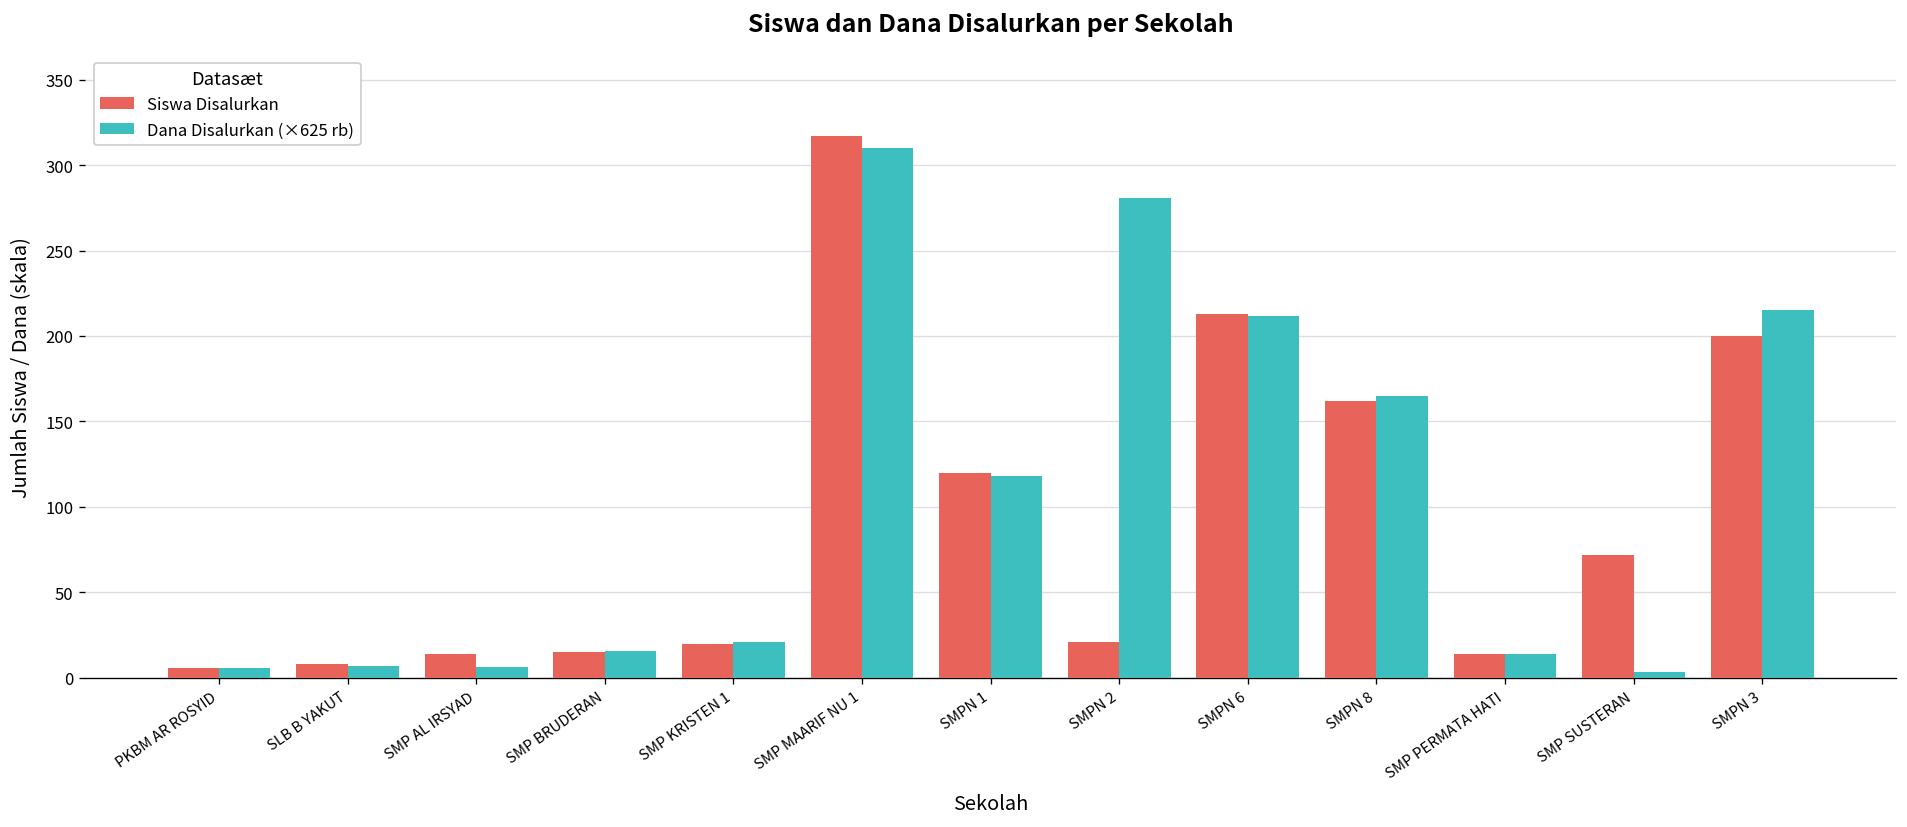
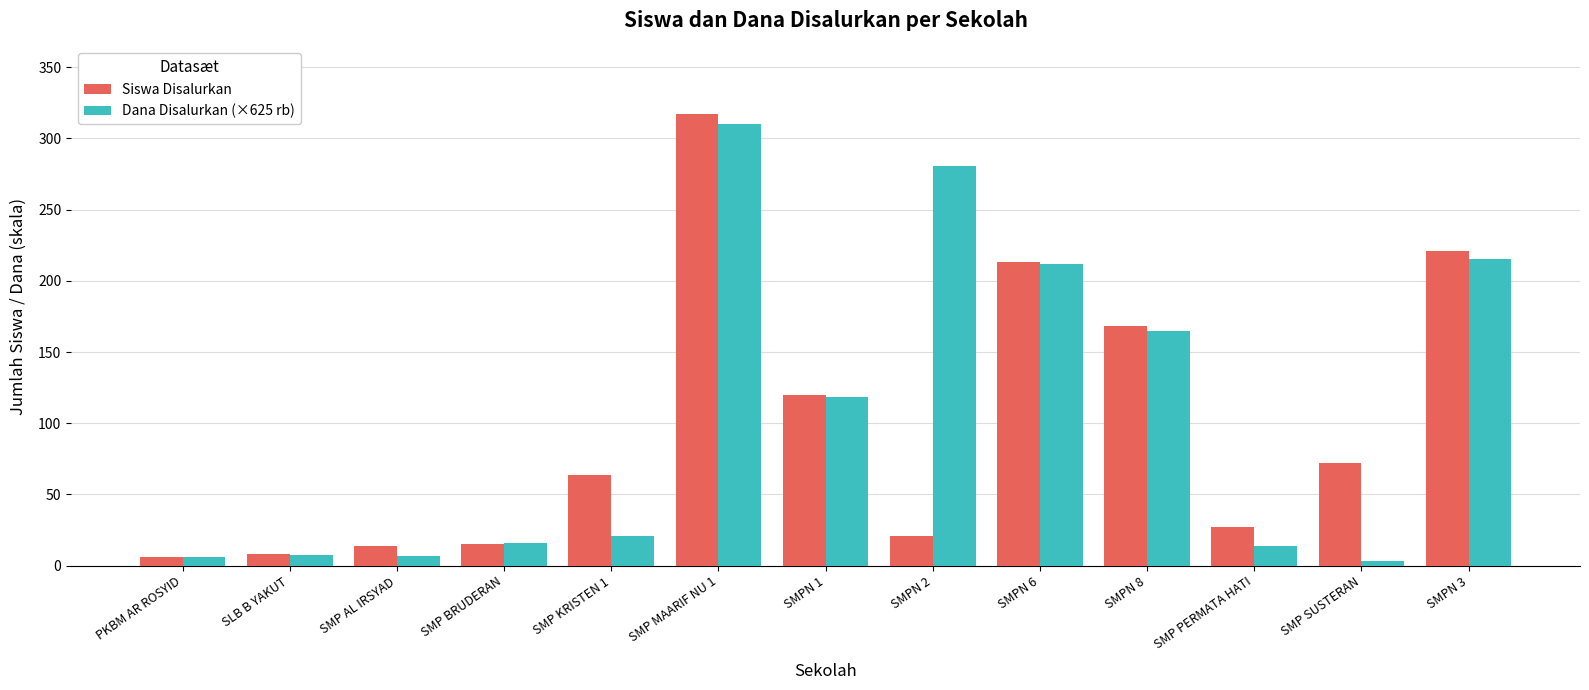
  {
    "Siswa Disalurkan": {
      "PKBM AR ROSYID": 6,
      "SLB B YAKUT": 8,
      "SMP AL IRSYAD": 14,
      "SMP BRUDERAN": 15,
-     "SMP KRISTEN 1": 20,
+     "SMP KRISTEN 1": 64,
      "SMP MAARIF NU 1": 317,
      "SMPN 1": 120,
      "SMPN 2": 21,
      "SMPN 6": 213,
-     "SMPN 8": 162,
-     "SMP PERMATA HATI": 14,
+     "SMPN 8": 168,
+     "SMP PERMATA HATI": 27,
      "SMP SUSTERAN": 72,
-     "SMPN 3": 200
+     "SMPN 3": 221
    },
    "Dana Disalurkan (×625 rb)": {
      "PKBM AR ROSYID": 6,
      "SLB B YAKUT": 7,
      "SMP AL IRSYAD": 7,
      "SMP BRUDERAN": 16,
      "SMP KRISTEN 1": 21,
      "SMP MAARIF NU 1": 310,
      "SMPN 1": 118,
      "SMPN 2": 281,
      "SMPN 6": 212,
      "SMPN 8": 165,
      "SMP PERMATA HATI": 14,
      "SMP SUSTERAN": 4,
      "SMPN 3": 215
    }
  }
